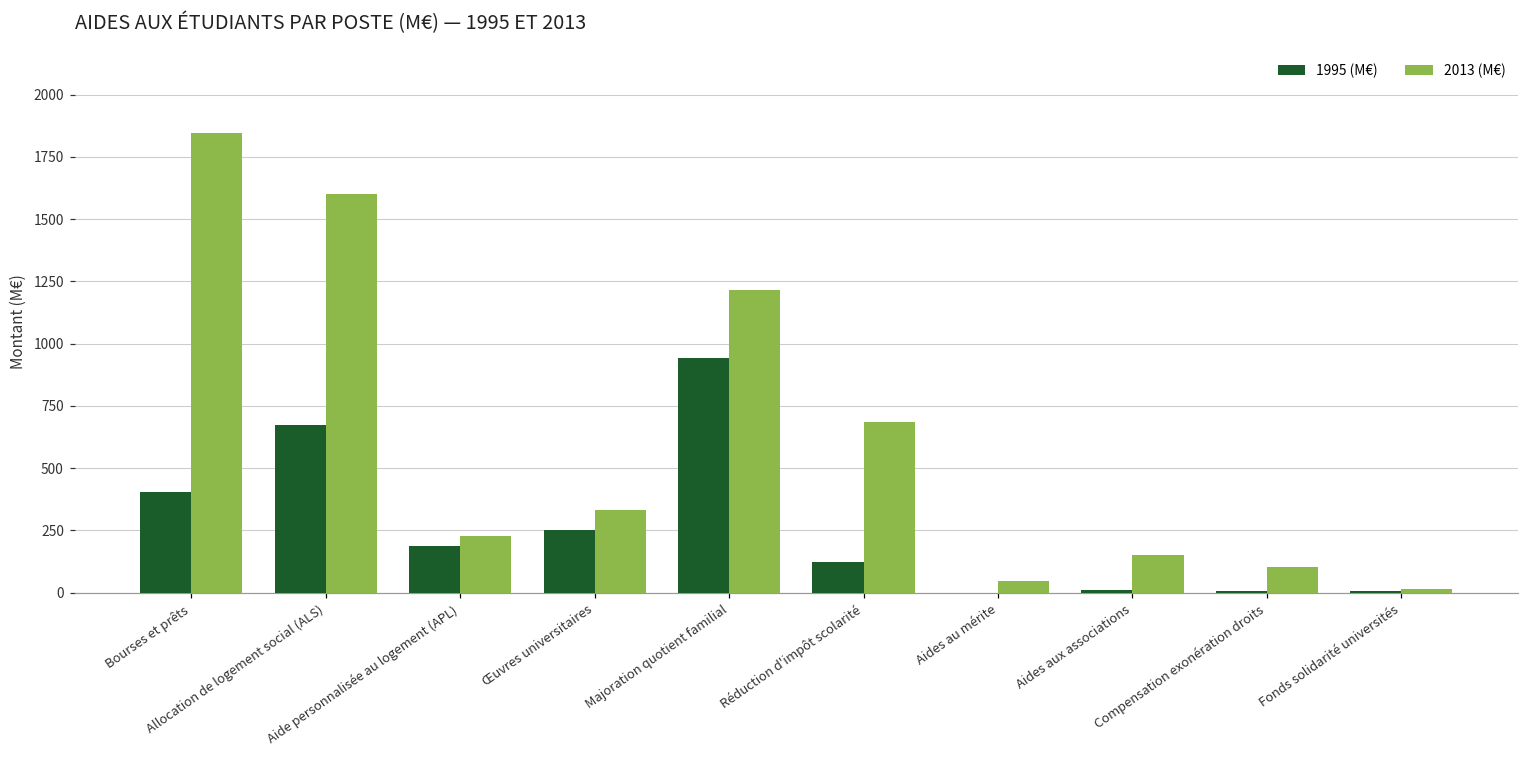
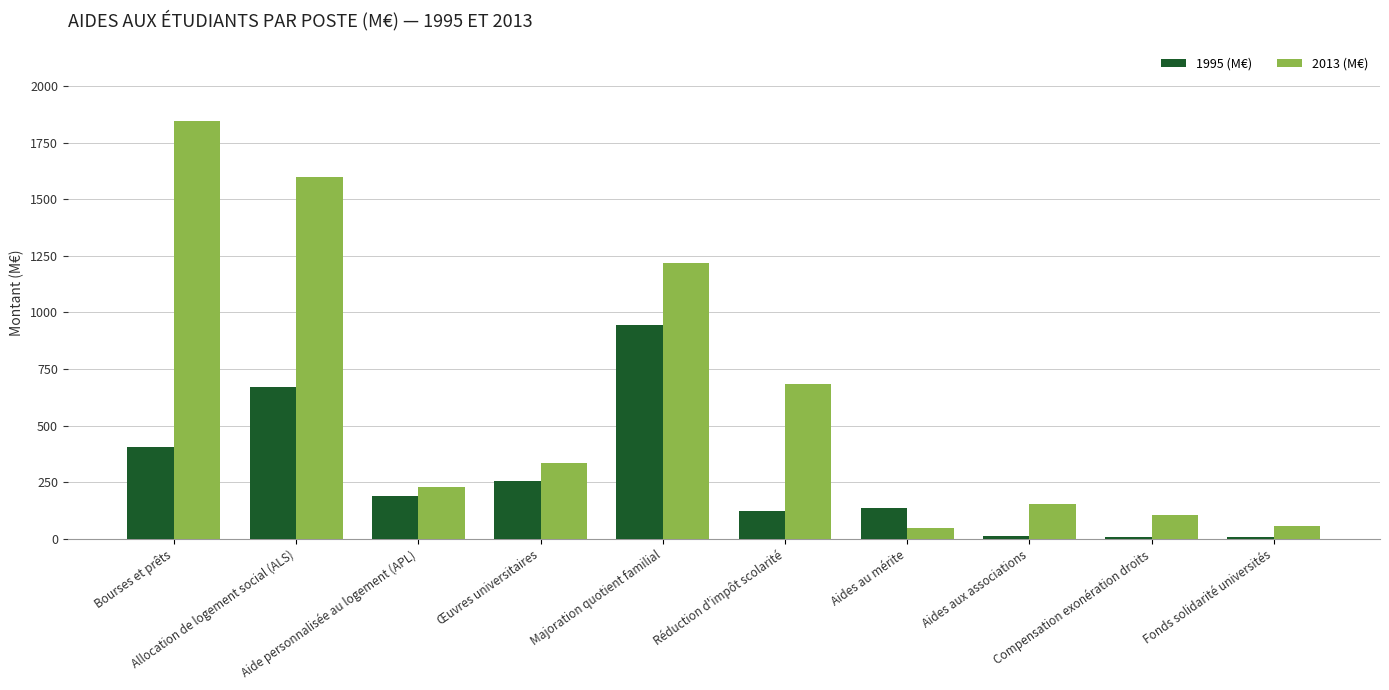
  {
    "1995 (M€)": {
      "Bourses et prêts": 400,
      "Allocation de logement social (ALS)": 670,
      "Aide personnalisée au logement (APL)": 190,
      "Œuvres universitaires": 250,
      "Majoration quotient familial": 940,
      "Réduction d'impôt scolarité": 130,
-     "Aides au mérite": 0,
+     "Aides au mérite": 130,
      "Aides aux associations": 10
    },
    "2013 (M€)": {
      "Bourses et prêts": 1840,
      "Allocation de logement social (ALS)": 1600,
      "Aide personnalisée au logement (APL)": 230,
      "Œuvres universitaires": 330,
      "Majoration quotient familial": 1220,
      "Réduction d'impôt scolarité": 690,
      "Aides au mérite": 50,
      "Aides aux associations": 150,
      "Compensation exonération droits": 100,
-     "Fonds solidarité universités": 20
+     "Fonds solidarité universités": 60
    }
  }
